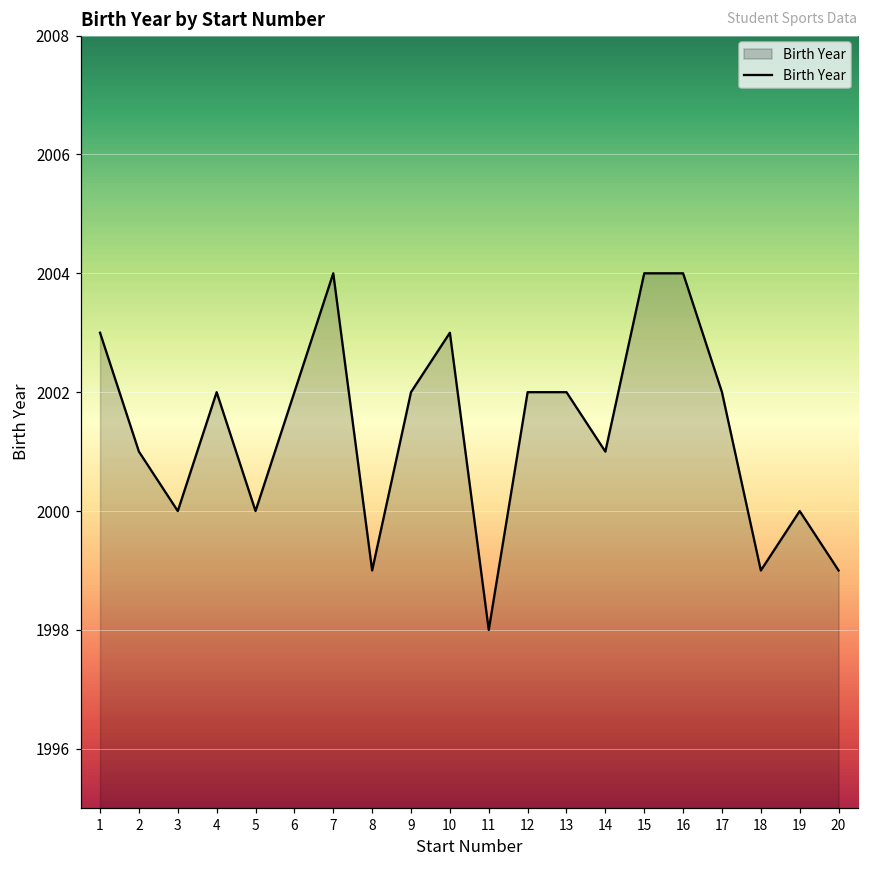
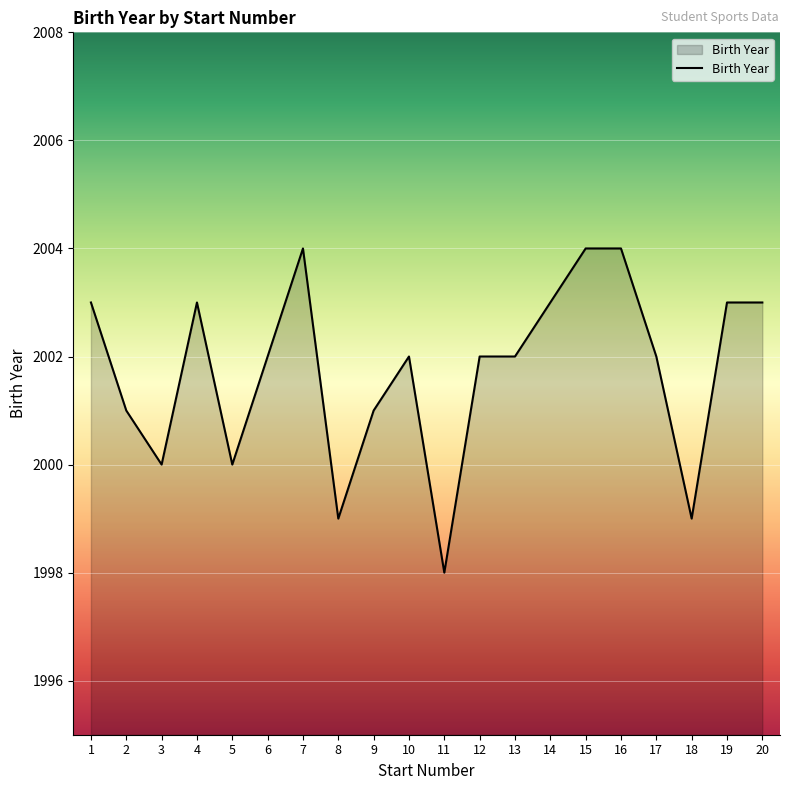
  {
    "1": 2003,
    "2": 2001,
    "3": 2000,
-   "4": 2002,
+   "4": 2003,
    "5": 2000,
    "6": 2002,
    "7": 2004,
    "8": 1999,
-   "9": 2002,
-   "10": 2003,
+   "9": 2001,
+   "10": 2002,
    "11": 1998,
    "12": 2002,
    "13": 2002,
-   "14": 2001,
+   "14": 2003,
    "15": 2004,
    "16": 2004,
    "17": 2002,
    "18": 1999,
-   "19": 2000,
-   "20": 1999
+   "19": 2003,
+   "20": 2003
  }
